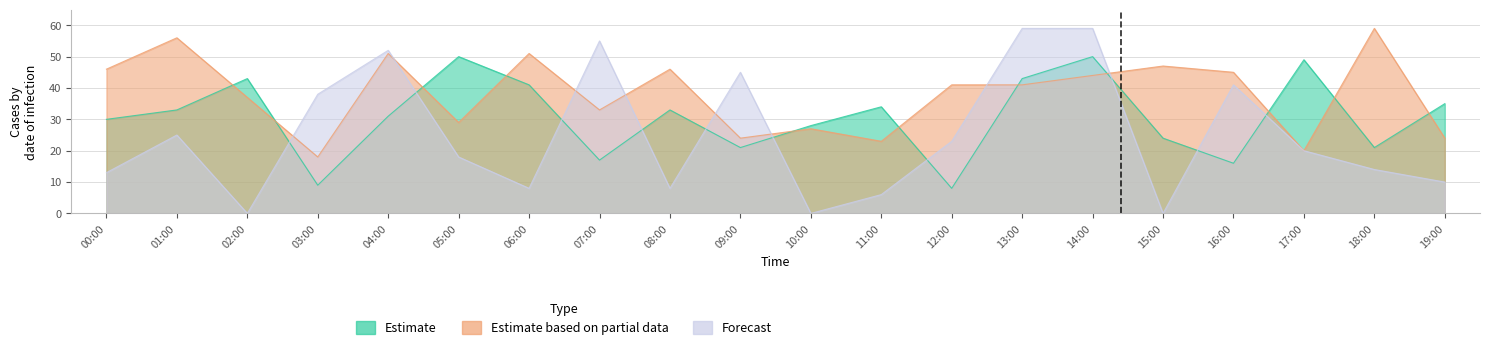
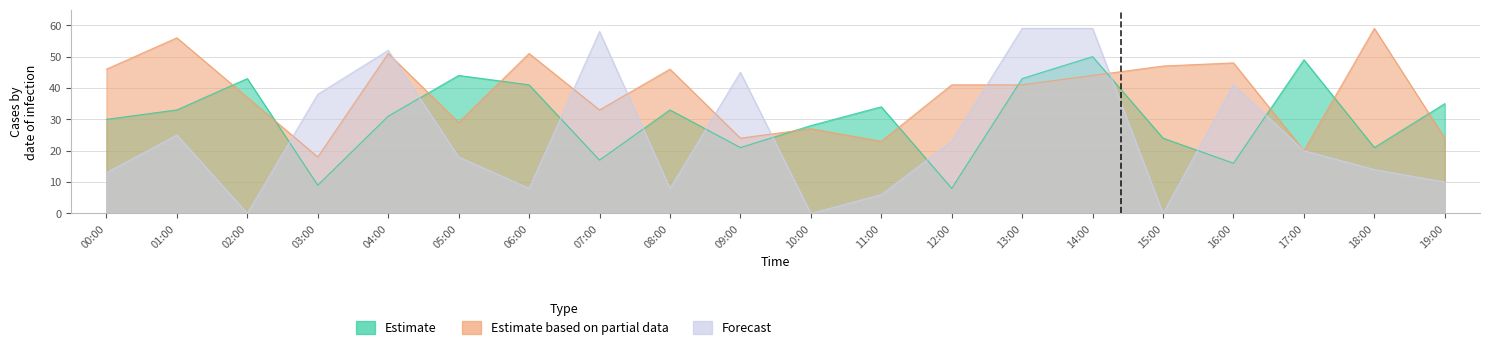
  {
    "Estimate": {
      "00:00": 30,
      "01:00": 33,
      "02:00": 43,
      "03:00": 9,
      "04:00": 31,
-     "05:00": 50,
+     "05:00": 44,
      "06:00": 41,
      "07:00": 17,
      "08:00": 33,
      "09:00": 21,
      "10:00": 28,
      "11:00": 34,
      "12:00": 8,
      "13:00": 43,
      "14:00": 50,
      "15:00": 24,
      "16:00": 16,
      "17:00": 49,
      "18:00": 21,
      "19:00": 35
    },
    "Estimate based on partial data": {
      "00:00": 46,
      "01:00": 56,
      "02:00": 37,
      "03:00": 18,
      "04:00": 51,
      "05:00": 29,
      "06:00": 51,
      "07:00": 33,
      "08:00": 46,
      "09:00": 24,
      "10:00": 27,
      "11:00": 23,
      "12:00": 41,
      "13:00": 41,
      "14:00": 44,
      "15:00": 47,
-     "16:00": 45,
+     "16:00": 48,
      "18:00": 59,
      "19:00": 24
    },
    "Forecast": {
      "00:00": 13,
      "01:00": 25,
      "02:00": 0,
      "03:00": 38,
      "04:00": 52,
      "05:00": 18,
      "06:00": 8,
-     "07:00": 55,
+     "07:00": 58,
      "08:00": 8,
      "09:00": 45,
      "10:00": 0,
      "11:00": 6,
      "12:00": 23,
      "13:00": 59,
      "14:00": 59,
      "15:00": 0,
      "16:00": 41,
      "18:00": 14,
      "19:00": 10
    }
  }
